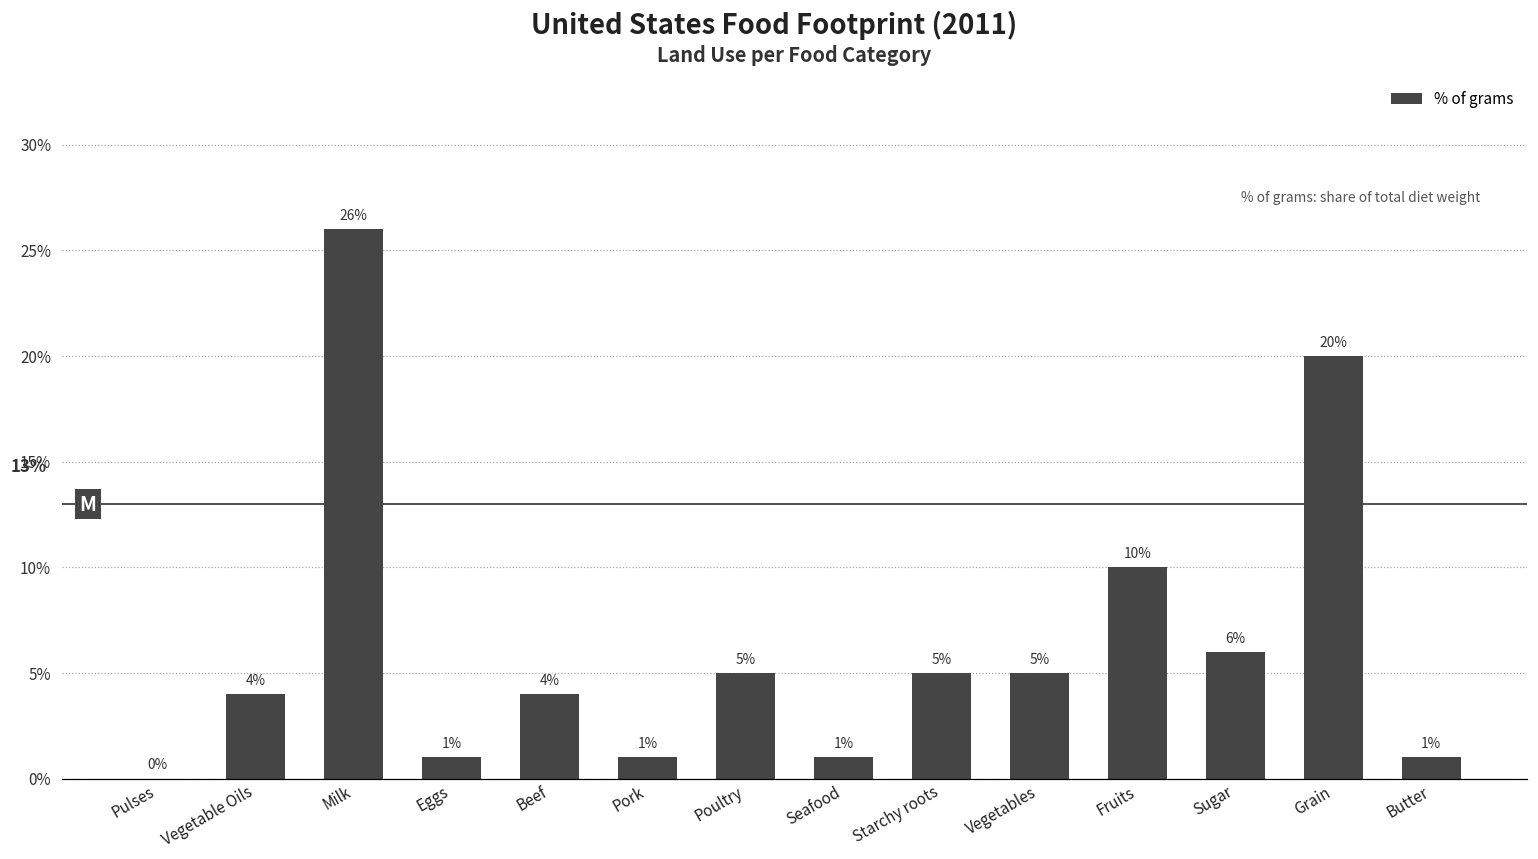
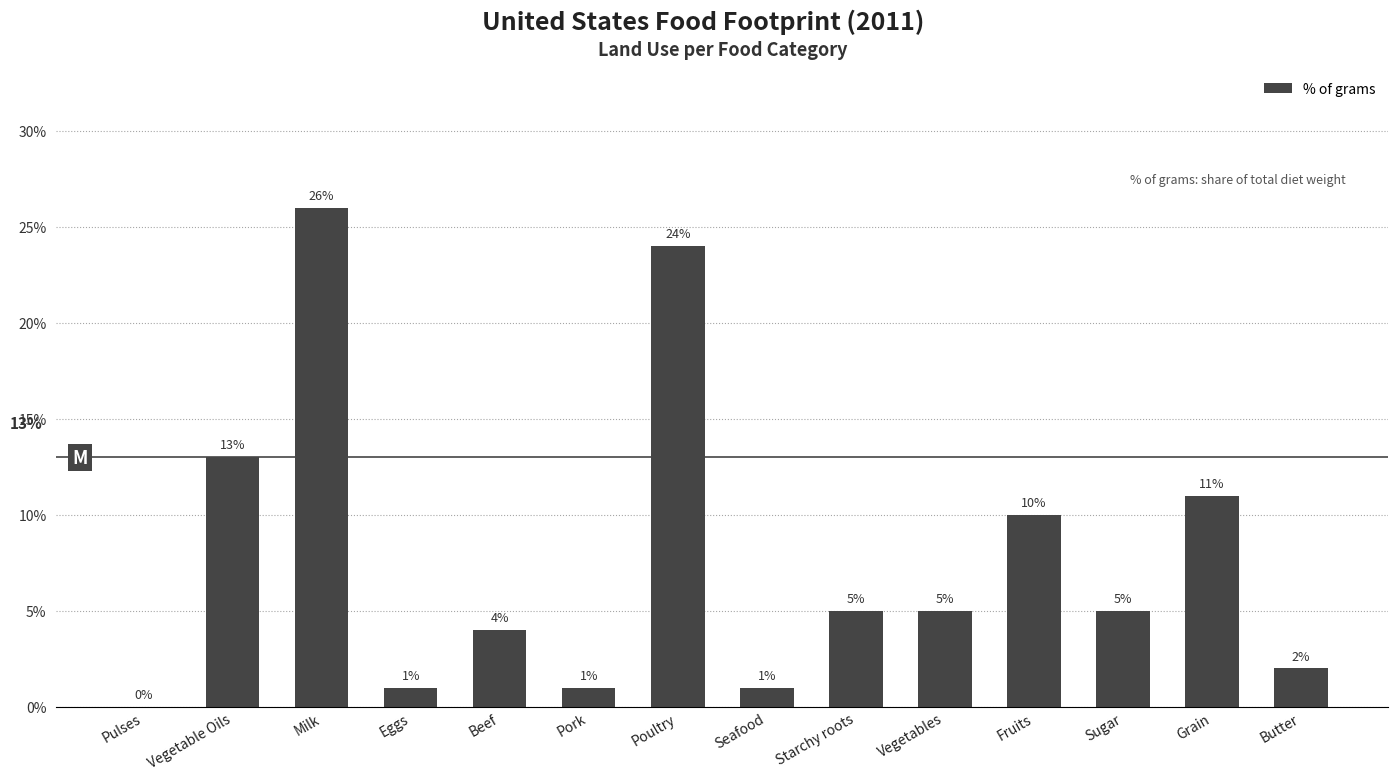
  {
    "Pulses": "0%",
-   "Vegetable Oils": "4%",
+   "Vegetable Oils": "13%",
    "Milk": "26%",
    "Eggs": "1%",
    "Beef": "4%",
    "Pork": "1%",
-   "Poultry": "5%",
+   "Poultry": "24%",
    "Seafood": "1%",
    "Starchy roots": "5%",
    "Vegetables": "5%",
    "Fruits": "10%",
-   "Sugar": "6%",
-   "Grain": "20%",
-   "Butter": "1%"
+   "Sugar": "5%",
+   "Grain": "11%",
+   "Butter": "2%"
  }
